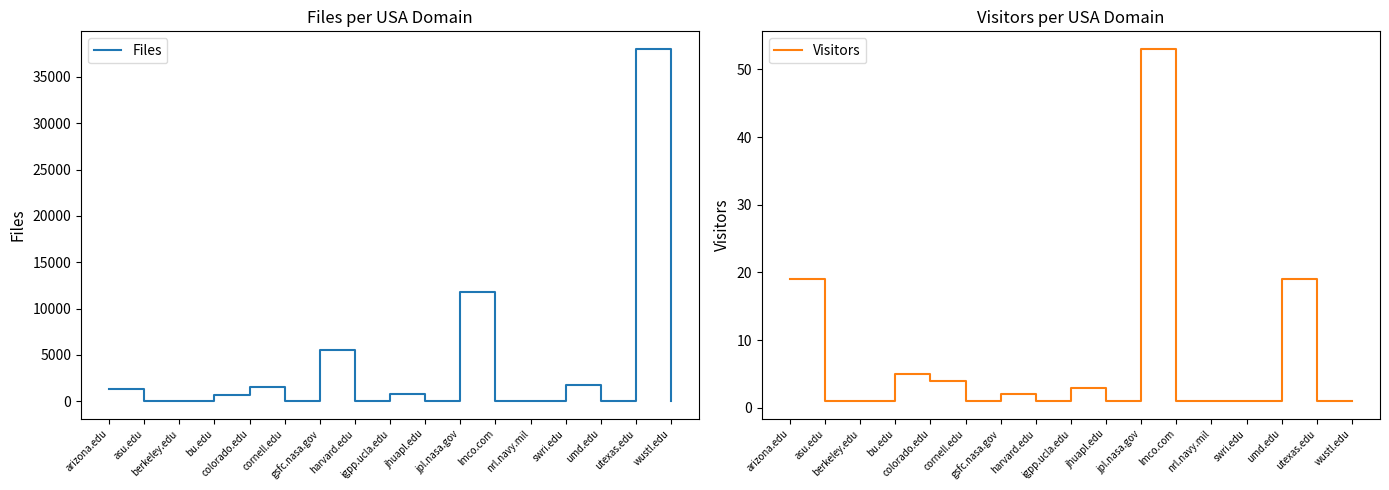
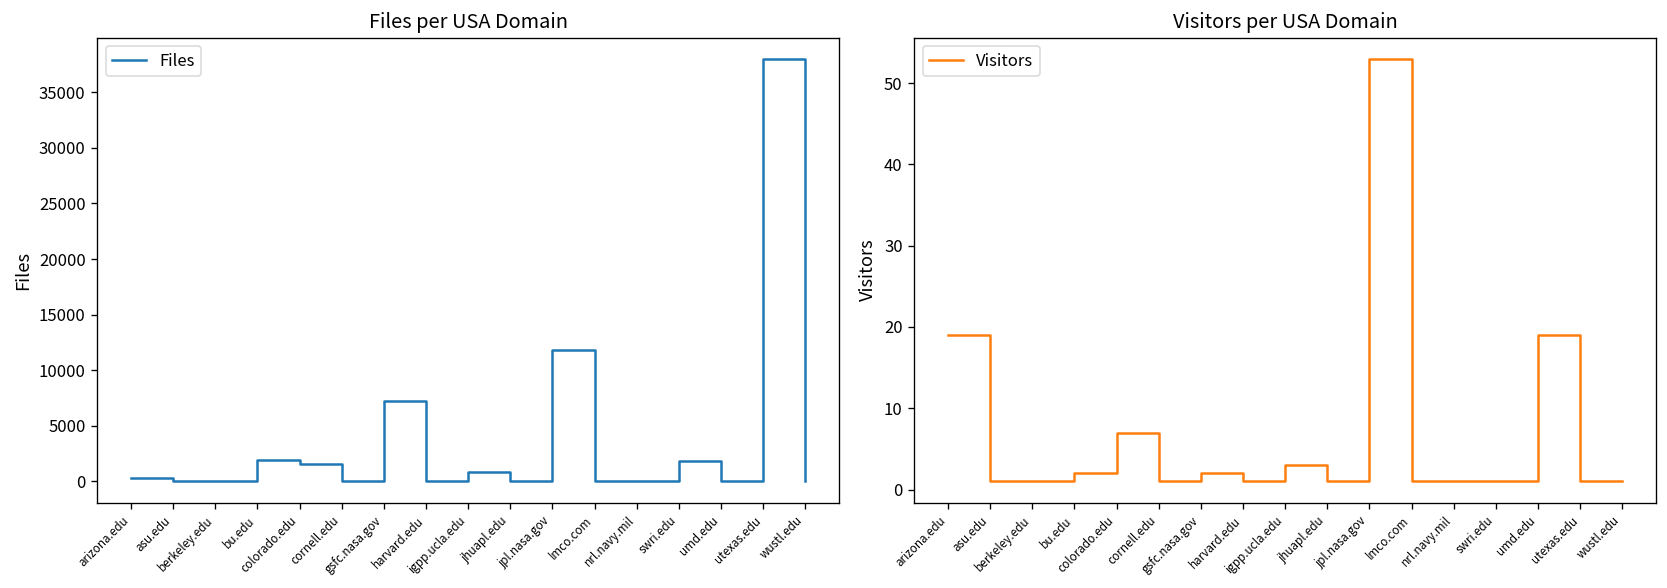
  {
    "Files per USA Domain": {
-     "arizona.edu": 1000,
+     "arizona.edu": 0,
      "asu.edu": 0,
      "berkeley.edu": 0,
-     "bu.edu": 1000,
+     "bu.edu": 2000,
      "colorado.edu": 2000,
      "cornell.edu": 0,
-     "gsfc.nasa.gov": 6000,
+     "gsfc.nasa.gov": 7000,
      "harvard.edu": 0,
      "igpp.ucla.edu": 1000,
      "jhuapl.edu": 0,
      "jpl.nasa.gov": 12000,
      "lmco.com": 0,
      "nrl.navy.mil": 0,
      "swri.edu": 2000,
      "umd.edu": 0,
      "utexas.edu": 38000,
      "wustl.edu": 0
    },
    "Visitors per USA Domain": {
      "arizona.edu": 19,
      "asu.edu": 1,
      "berkeley.edu": 1,
-     "bu.edu": 5,
-     "colorado.edu": 4,
+     "bu.edu": 2,
+     "colorado.edu": 7,
      "cornell.edu": 1,
      "gsfc.nasa.gov": 2,
      "harvard.edu": 1,
      "igpp.ucla.edu": 3,
      "jhuapl.edu": 1,
      "jpl.nasa.gov": 53,
      "lmco.com": 1,
      "nrl.navy.mil": 1,
      "swri.edu": 1,
      "umd.edu": 19,
      "utexas.edu": 1,
      "wustl.edu": 1
    }
  }
